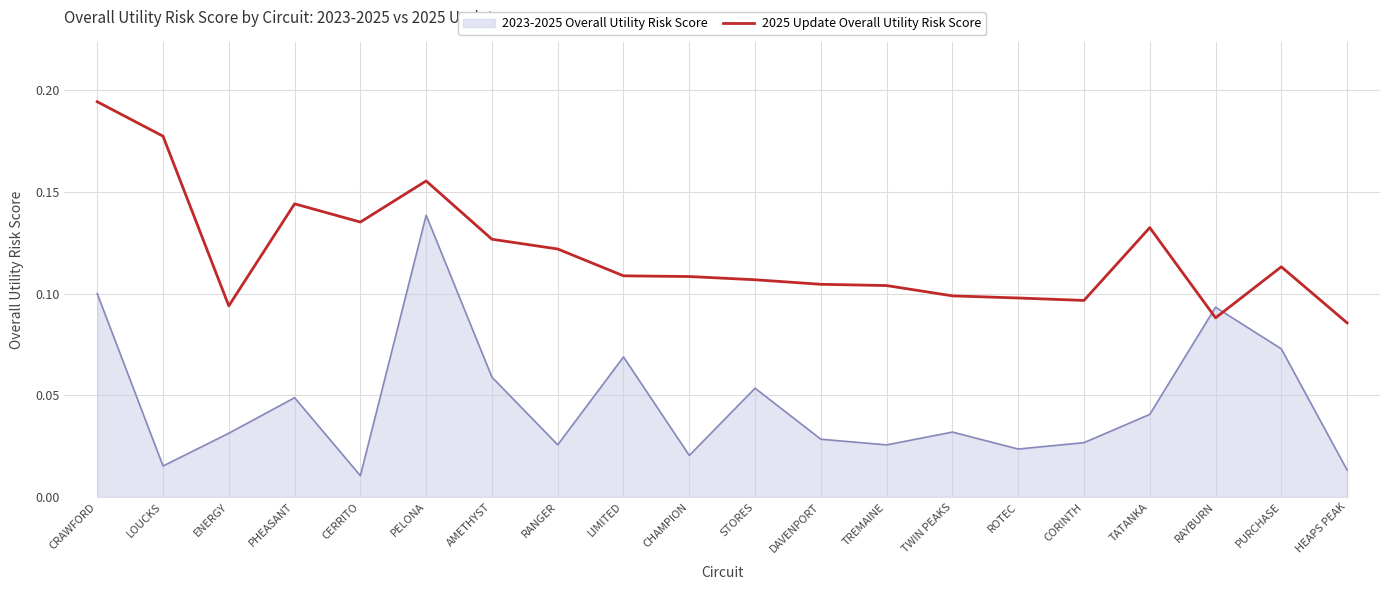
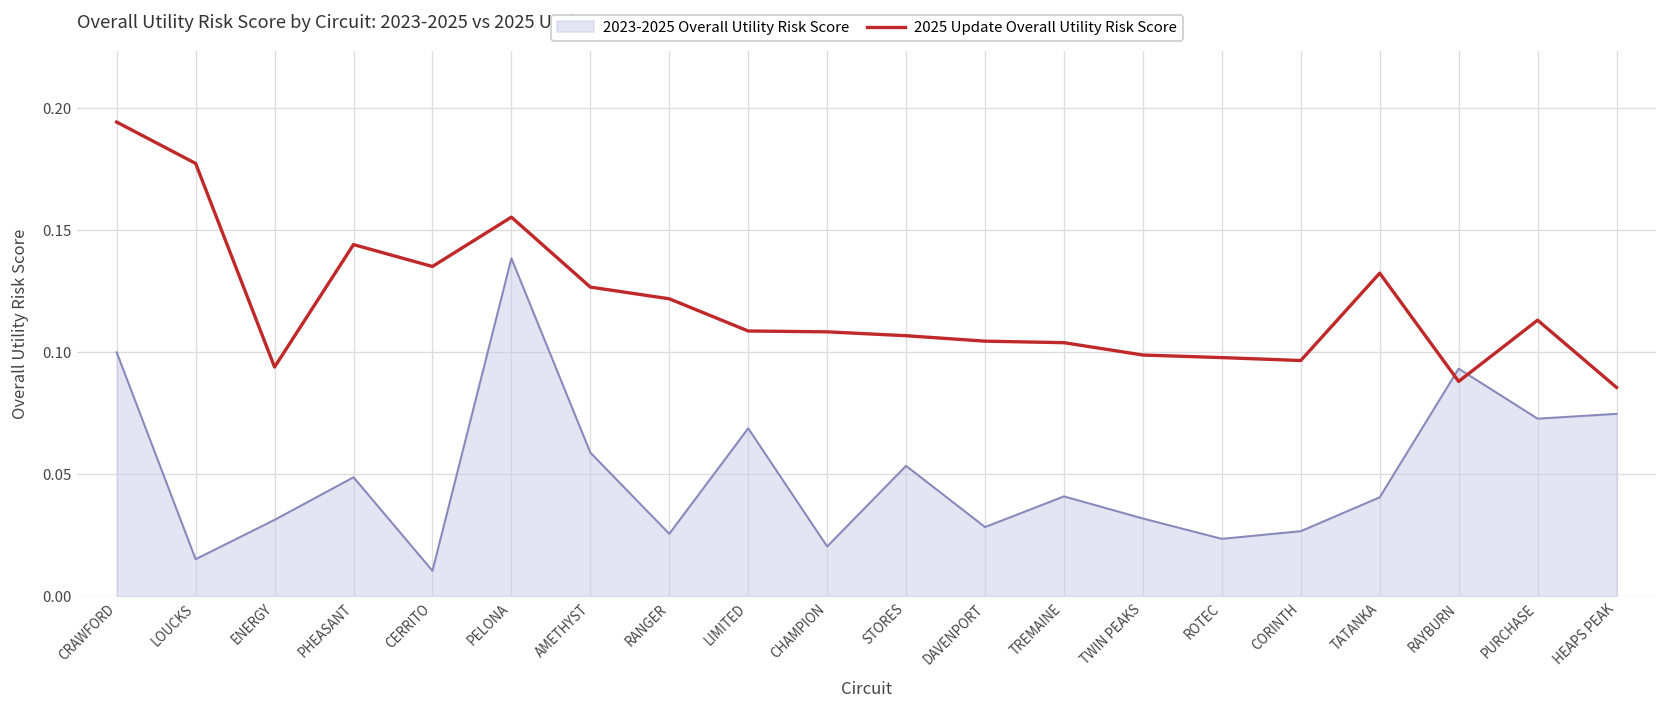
  {
    "2023-2025 Overall Utility Risk Score": {
      "CRAWFORD": 0.100,
      "LOUCKS": 0.015,
      "ENERGY": 0.031,
      "PHEASANT": 0.049,
      "CERRITO": 0.010,
      "PELONA": 0.138,
      "AMETHYST": 0.059,
      "RANGER": 0.026,
      "LIMITED": 0.069,
      "CHAMPION": 0.020,
      "STORES": 0.053,
      "DAVENPORT": 0.028,
-     "TREMAINE": 0.026,
+     "TREMAINE": 0.041,
      "TWIN PEAKS": 0.032,
      "ROTEC": 0.024,
      "CORINTH": 0.027,
      "TATANKA": 0.041,
      "RAYBURN": 0.093,
      "PURCHASE": 0.073,
-     "HEAPS PEAK": 0.013
+     "HEAPS PEAK": 0.075
    },
    "2025 Update Overall Utility Risk Score": {
      "CRAWFORD": 0.194,
      "LOUCKS": 0.177,
      "ENERGY": 0.094,
      "PHEASANT": 0.144,
      "CERRITO": 0.135,
      "PELONA": 0.155,
      "AMETHYST": 0.127,
      "RANGER": 0.122,
      "LIMITED": 0.109,
      "CHAMPION": 0.108,
      "STORES": 0.107,
      "DAVENPORT": 0.105,
      "TREMAINE": 0.104,
      "TWIN PEAKS": 0.099,
      "ROTEC": 0.098,
      "CORINTH": 0.097,
      "TATANKA": 0.132,
      "RAYBURN": 0.088,
      "PURCHASE": 0.113,
      "HEAPS PEAK": 0.086
    }
  }
